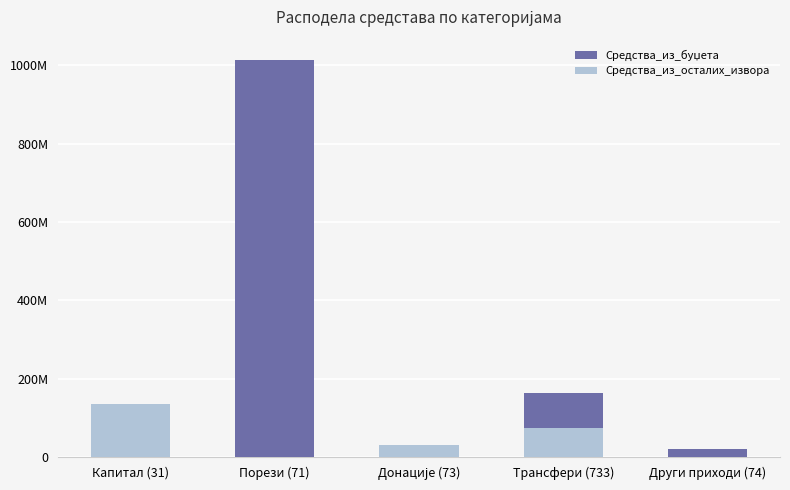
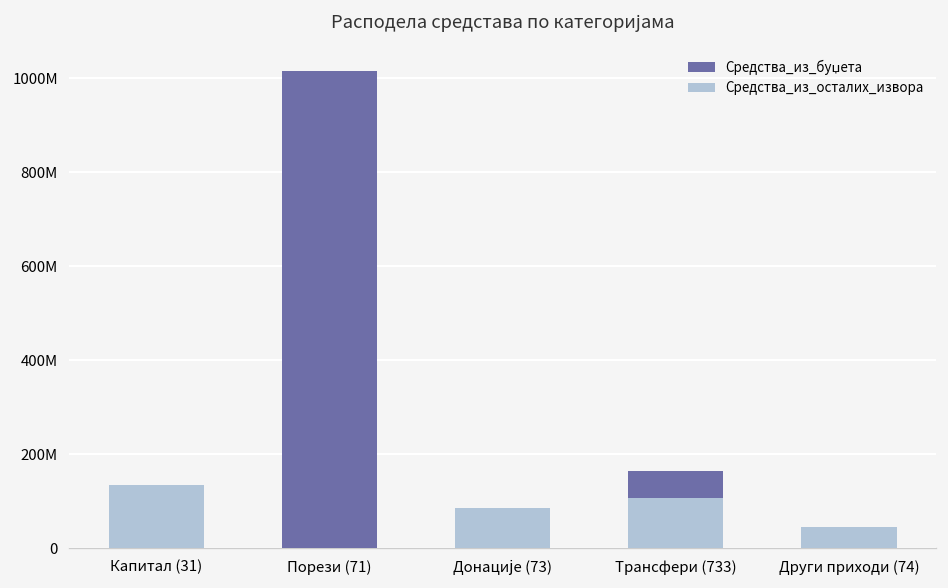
  {
    "Средства_из_буџета": {
      "Порези (71)": 1010000000,
      "Донације (73)": 0,
      "Трансфери (733)": 160000000
    },
    "Средства_из_осталих_извора": {
      "Капитал (31)": 140000000,
      "Порези (71)": 0,
-     "Донације (73)": 30000000,
-     "Трансфери (733)": 70000000,
-     "Други приходи (74)": 0
+     "Донације (73)": 90000000,
+     "Трансфери (733)": 110000000,
+     "Други приходи (74)": 50000000
    }
  }
